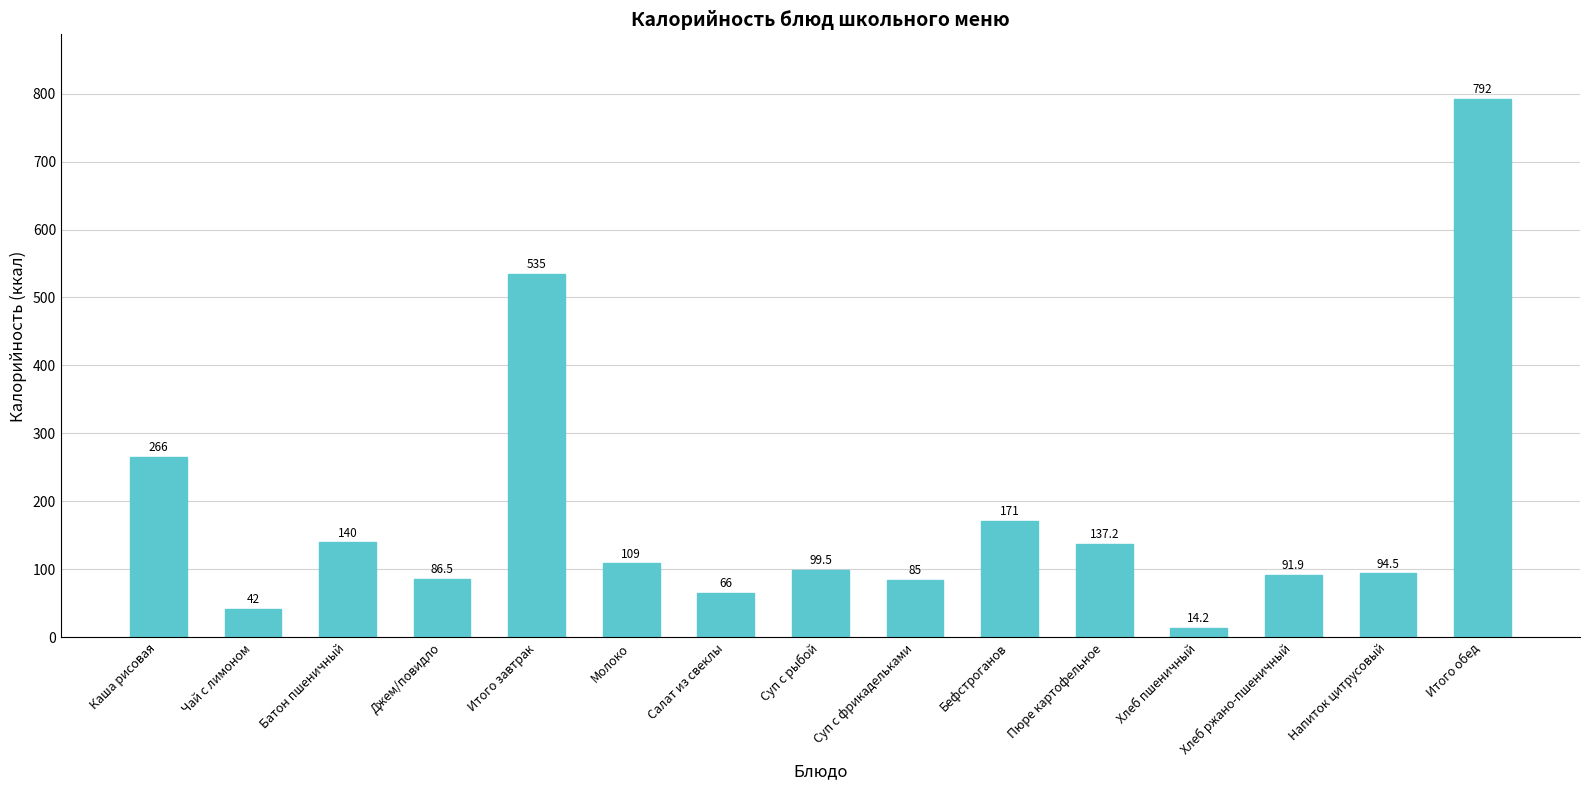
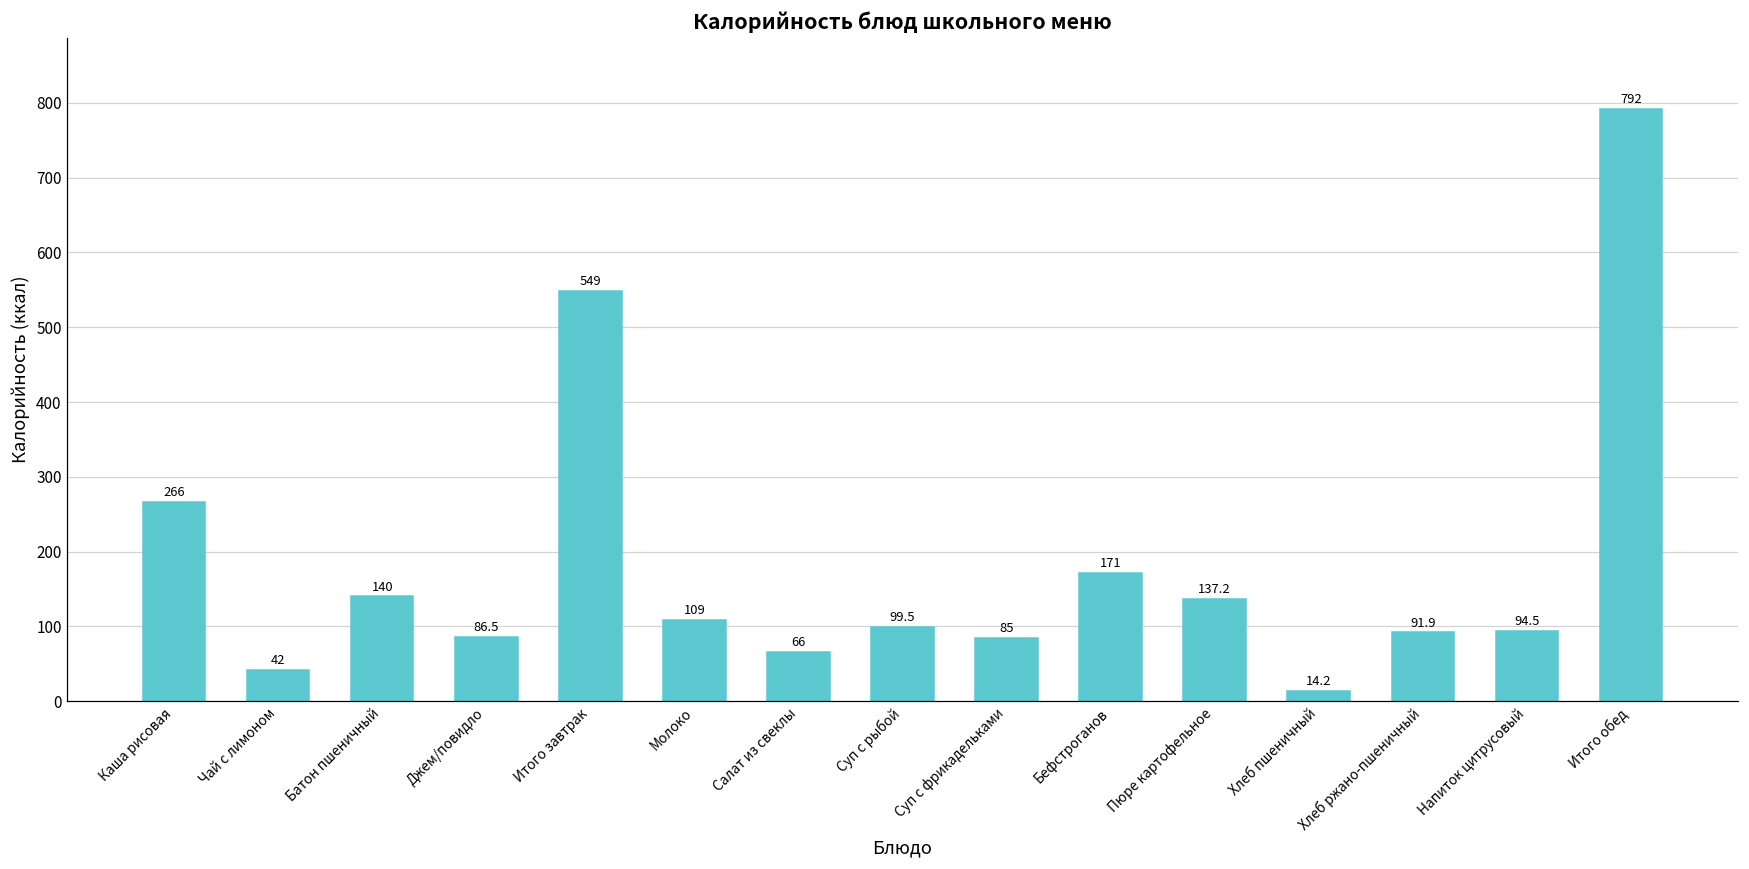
  {
    "Каша рисовая": 266,
    "Чай с лимоном": 42,
    "Батон пшеничный": 140,
    "Джем/повидло": 86.5,
-   "Итого завтрак": 535,
+   "Итого завтрак": 549,
    "Молоко": 109,
    "Салат из свеклы": 66,
    "Суп с рыбой": 99.5,
    "Суп с фрикадельками": 85,
    "Бефстроганов": 171,
    "Пюре картофельное": 137.2,
    "Хлеб пшеничный": 14.2,
    "Хлеб ржано-пшеничный": 91.9,
    "Напиток цитрусовый": 94.5,
    "Итого обед": 792
  }
